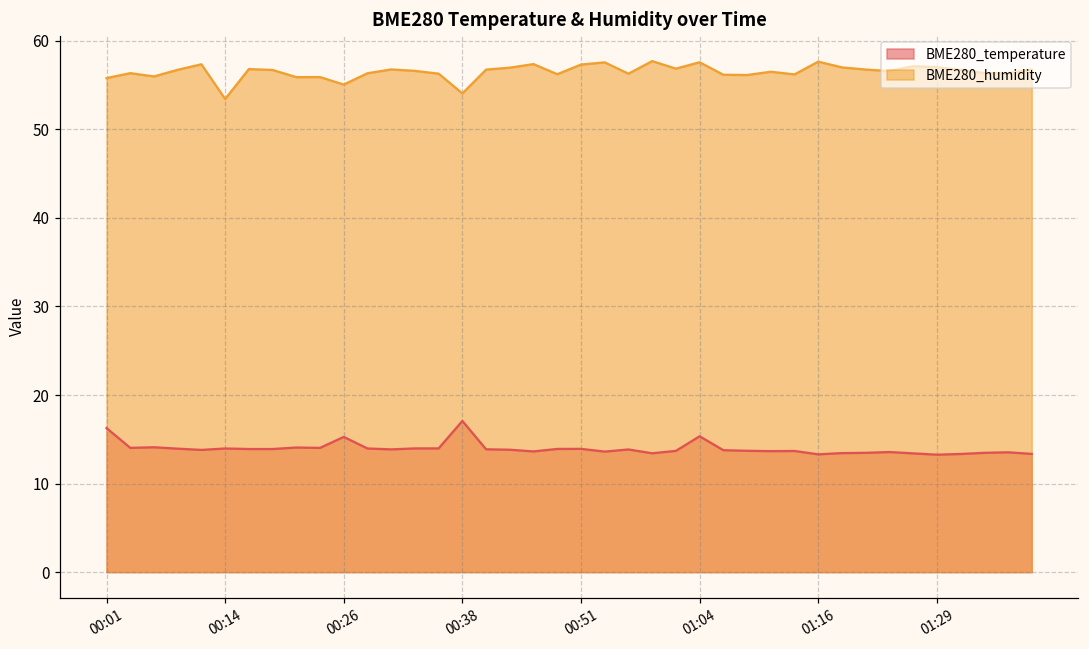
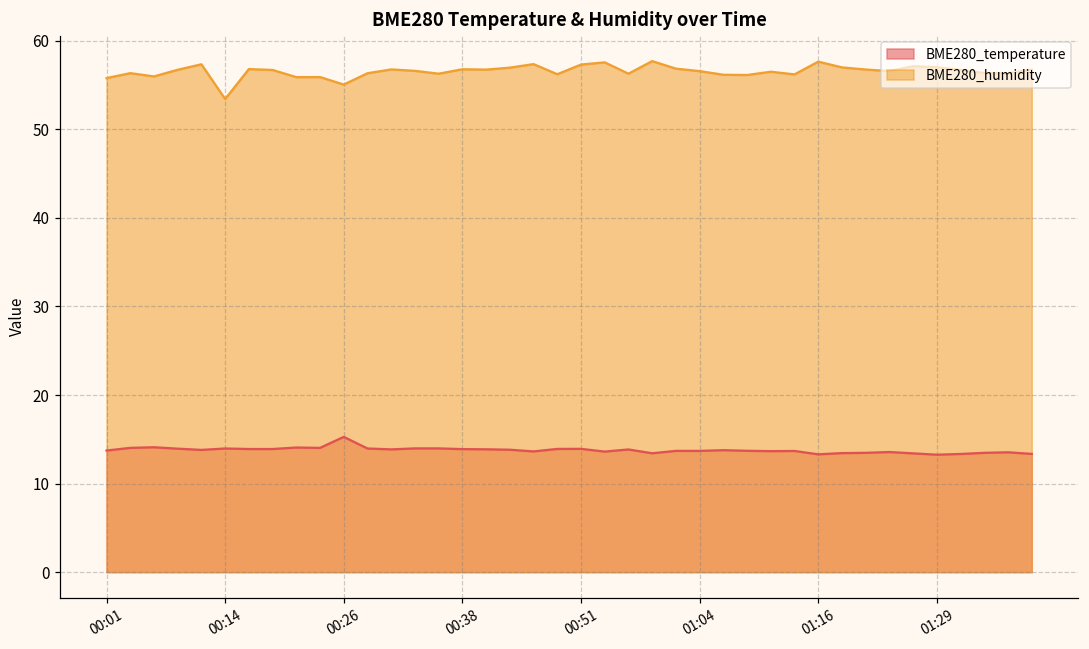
  {
    "BME280_temperature": {
-     "00:01": 16,
+     "00:01": 14,
      "00:14": 14,
      "00:26": 15,
-     "00:38": 17,
+     "00:38": 14,
      "00:51": 14,
-     "01:04": 15,
+     "01:04": 14,
      "01:16": 13,
      "01:29": 13
    },
    "BME280_humidity": {
      "00:01": 56,
      "00:14": 53,
      "00:26": 55,
-     "00:38": 54,
+     "00:38": 57,
      "00:51": 57,
-     "01:04": 58,
+     "01:04": 57,
      "01:16": 58
    }
  }
